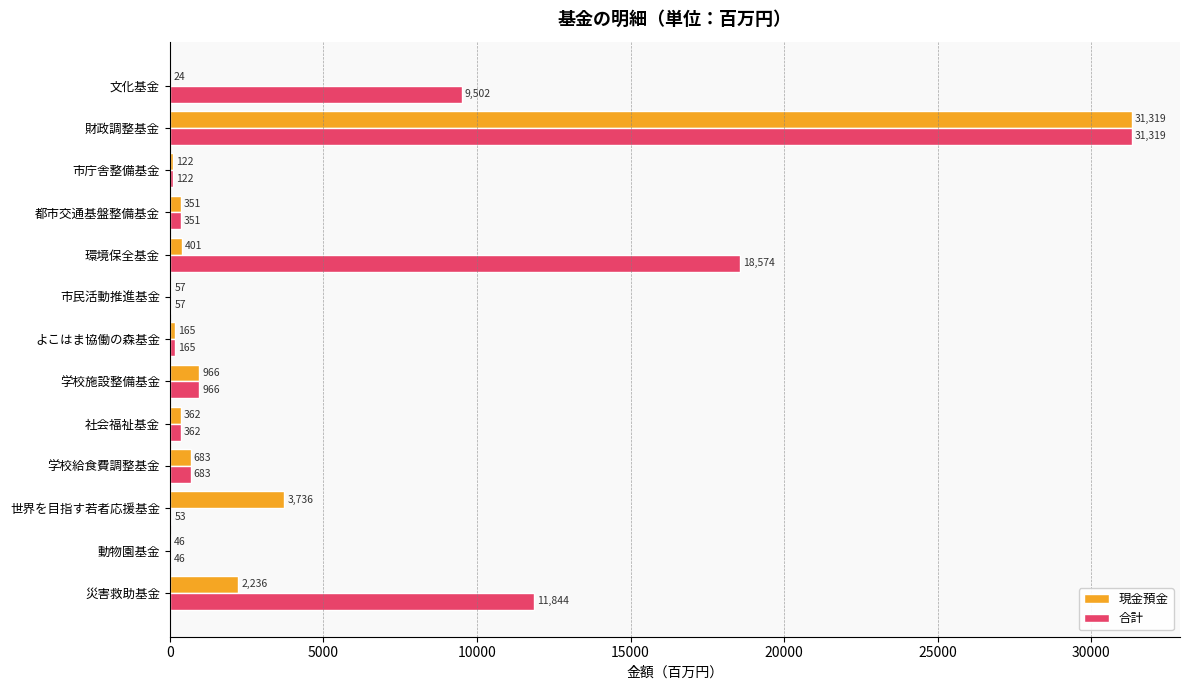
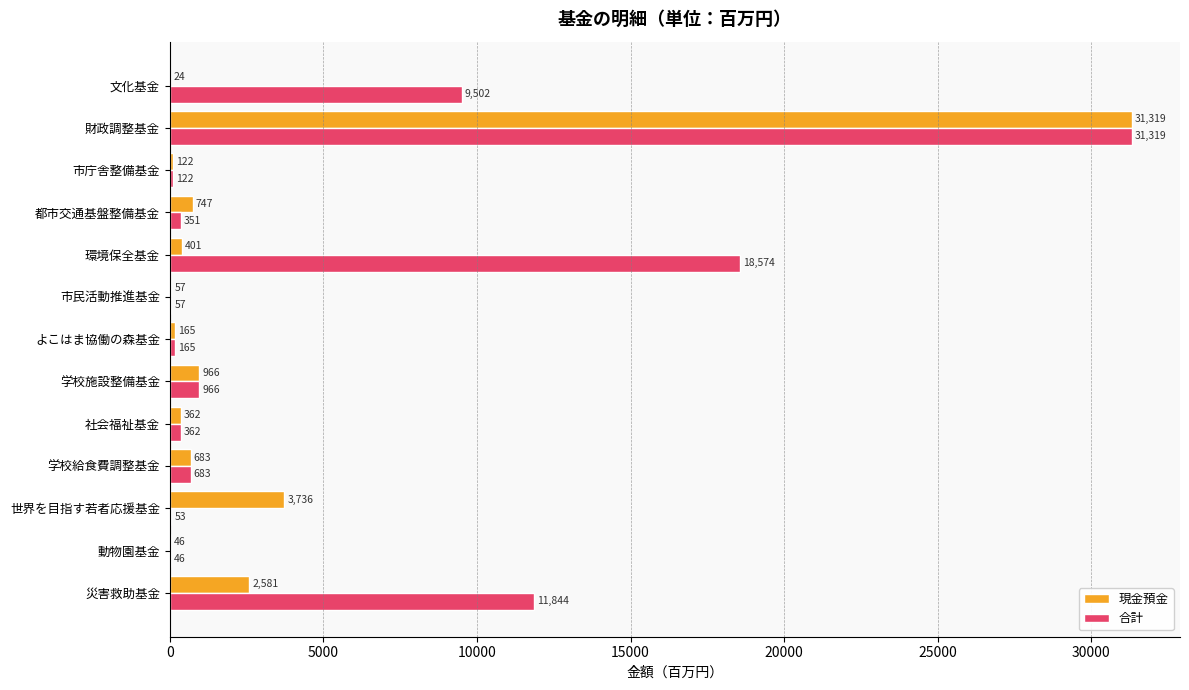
  {
    "現金預金": {
      "文化基金": "24",
      "財政調整基金": "31,319",
      "市庁舎整備基金": "122",
-     "都市交通基盤整備基金": "351",
+     "都市交通基盤整備基金": "747",
      "環境保全基金": "401",
      "市民活動推進基金": "57",
      "よこはま協働の森基金": "165",
      "学校施設整備基金": "966",
      "社会福祉基金": "362",
      "学校給食費調整基金": "683",
      "世界を目指す若者応援基金": "3,736",
      "動物園基金": "46",
-     "災害救助基金": "2,236"
+     "災害救助基金": "2,581"
    },
    "合計": {
      "文化基金": "9,502",
      "財政調整基金": "31,319",
      "市庁舎整備基金": "122",
      "都市交通基盤整備基金": "351",
      "環境保全基金": "18,574",
      "市民活動推進基金": "57",
      "よこはま協働の森基金": "165",
      "学校施設整備基金": "966",
      "社会福祉基金": "362",
      "学校給食費調整基金": "683",
      "世界を目指す若者応援基金": "53",
      "動物園基金": "46",
      "災害救助基金": "11,844"
    }
  }
